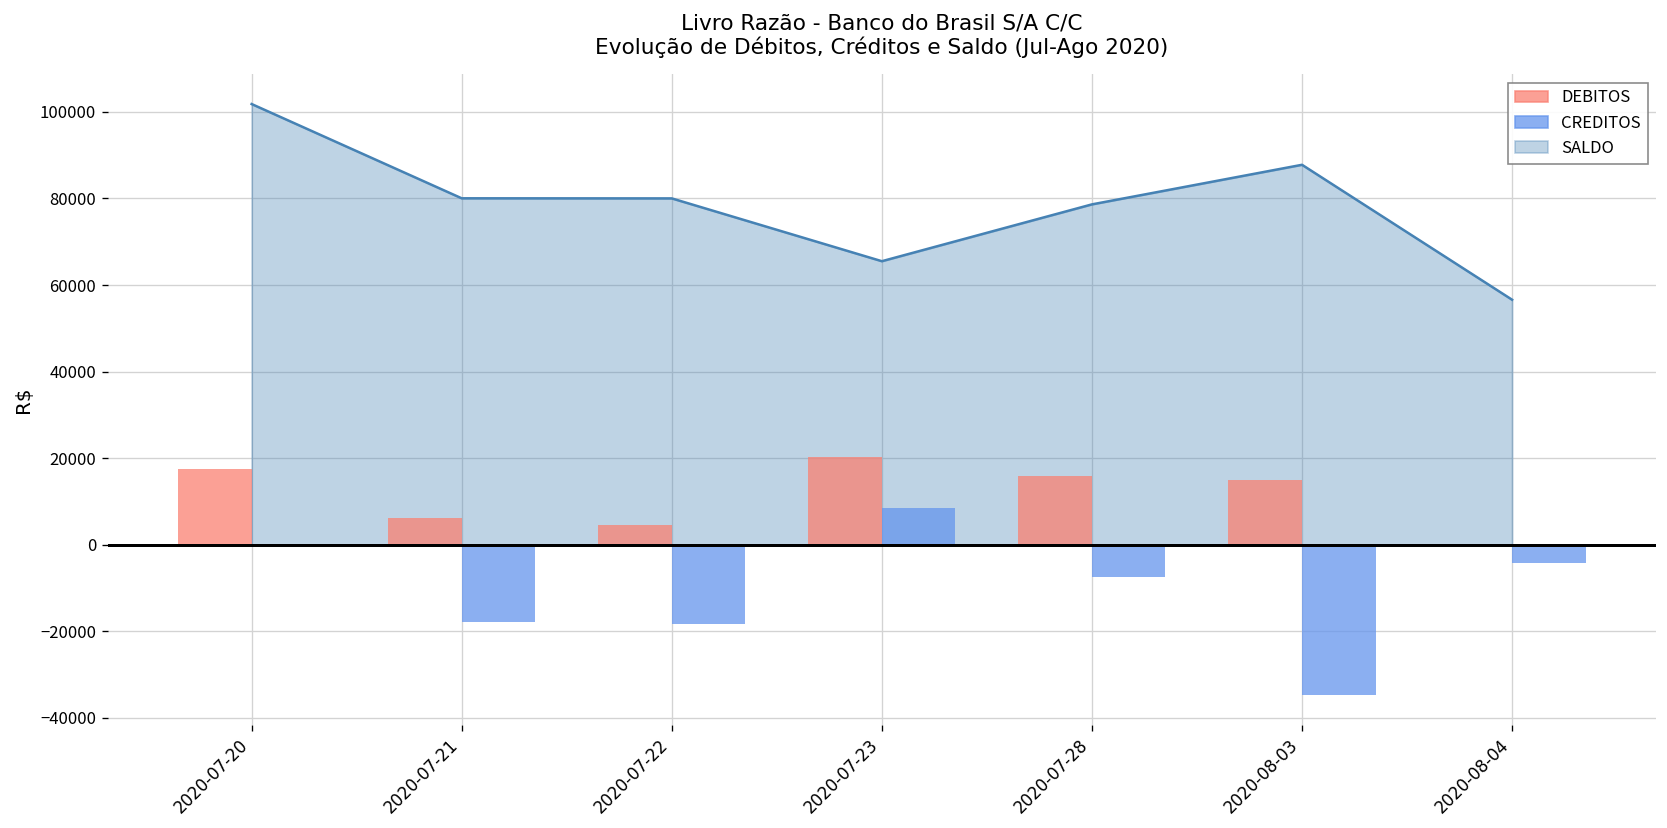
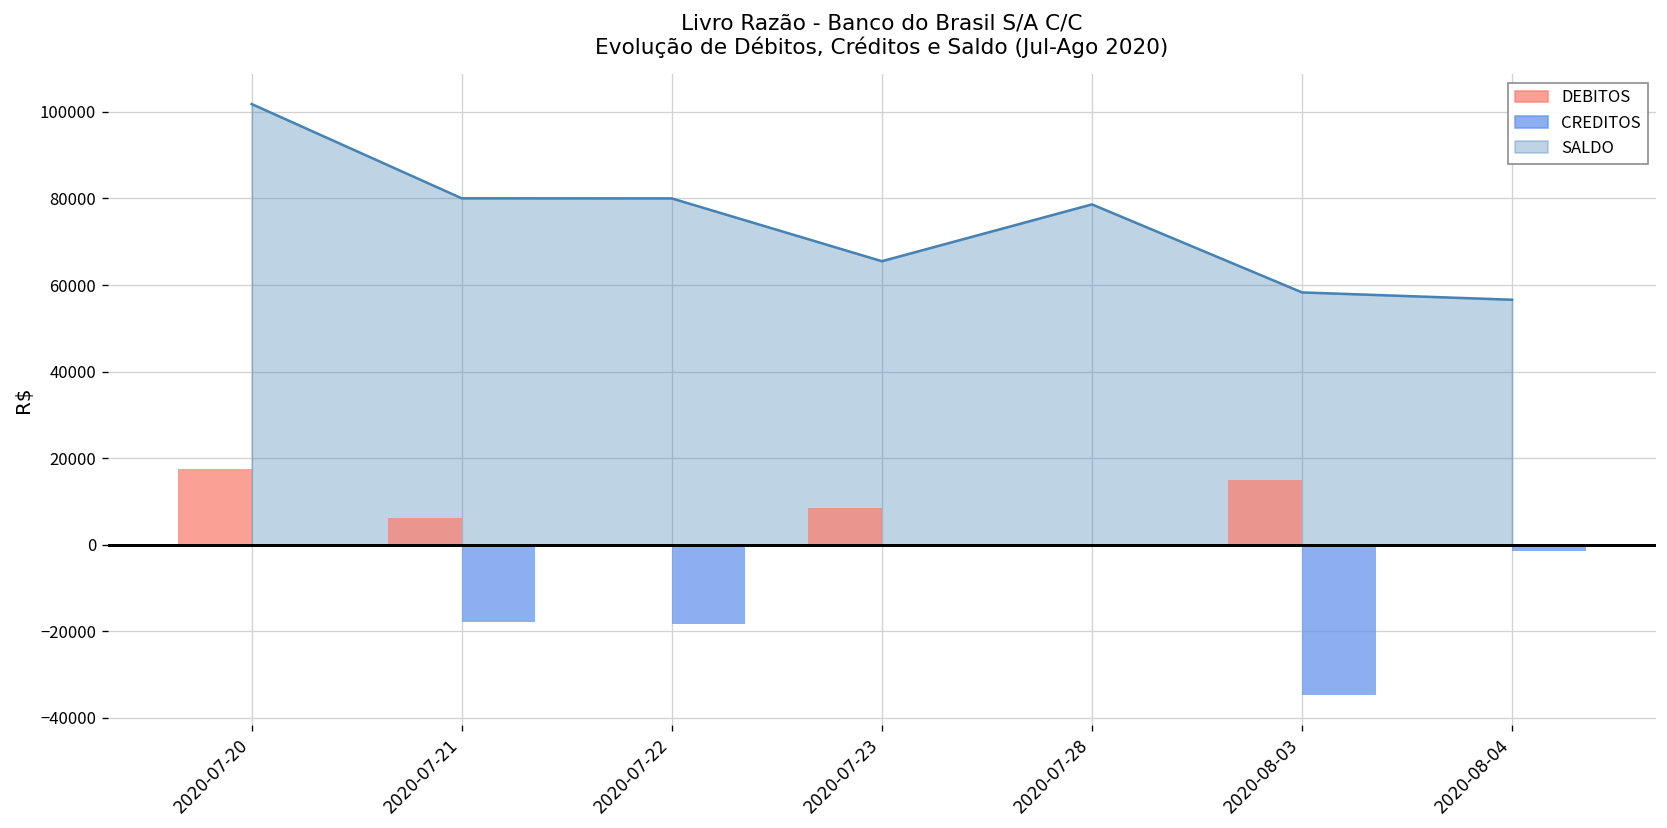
  {
    "DEBITOS": {
      "2020-07-20": 17000,
      "2020-07-21": 6000,
-     "2020-07-22": 5000,
-     "2020-07-23": 20000,
-     "2020-07-28": 16000,
+     "2020-07-22": 0,
+     "2020-07-23": 8000,
+     "2020-07-28": 0,
      "2020-08-03": 15000,
      "2020-08-04": 0
    },
    "SALDO": {
      "2020-07-20": 102000,
      "2020-07-21": 80000,
      "2020-07-22": 80000,
      "2020-07-23": 66000,
      "2020-07-28": 79000,
-     "2020-08-03": 88000,
+     "2020-08-03": 58000,
      "2020-08-04": 57000
    },
    "CREDITOS": {
      "2020-07-21": -18000,
      "2020-07-22": -18000,
-     "2020-07-23": 8000,
-     "2020-07-28": -7000,
+     "2020-07-23": 0,
+     "2020-07-28": 0,
      "2020-08-03": -35000,
-     "2020-08-04": -4000
+     "2020-08-04": -1000
    }
  }
